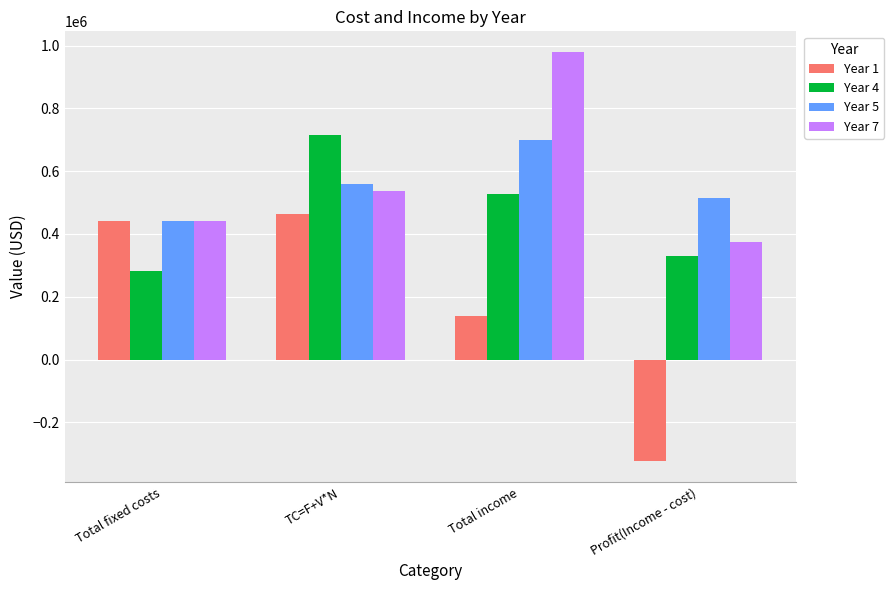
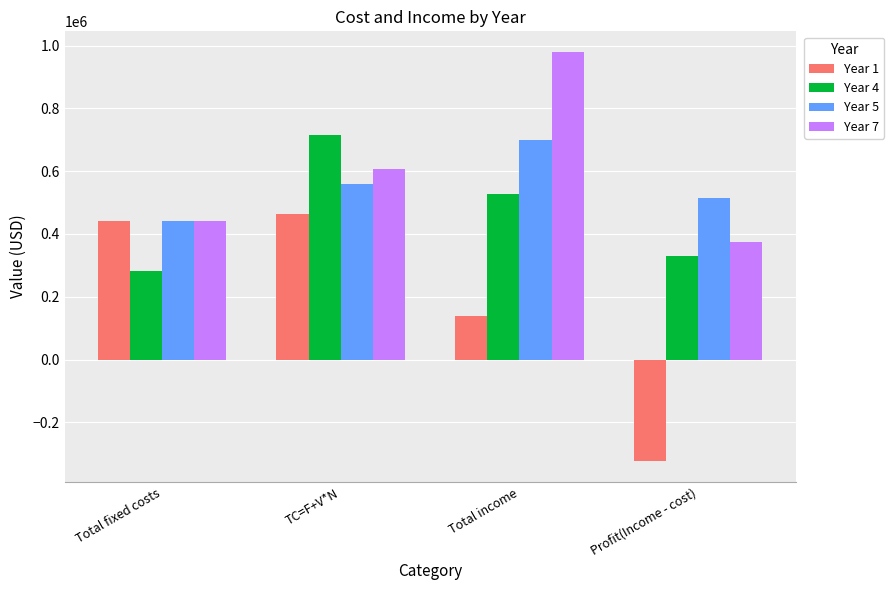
  {
    "Year 1": {
      "Total fixed costs": 440000,
      "TC=F+V*N": 460000,
      "Total income": 140000,
      "Profit(Income - cost)": -320000
    },
    "Year 4": {
      "Total fixed costs": 280000,
      "TC=F+V*N": 710000,
      "Total income": 530000,
      "Profit(Income - cost)": 330000
    },
    "Year 5": {
      "Total fixed costs": 440000,
      "TC=F+V*N": 560000,
      "Total income": 700000,
      "Profit(Income - cost)": 520000
    },
    "Year 7": {
      "Total fixed costs": 440000,
-     "TC=F+V*N": 540000,
+     "TC=F+V*N": 610000,
      "Total income": 980000,
      "Profit(Income - cost)": 370000
    }
  }
